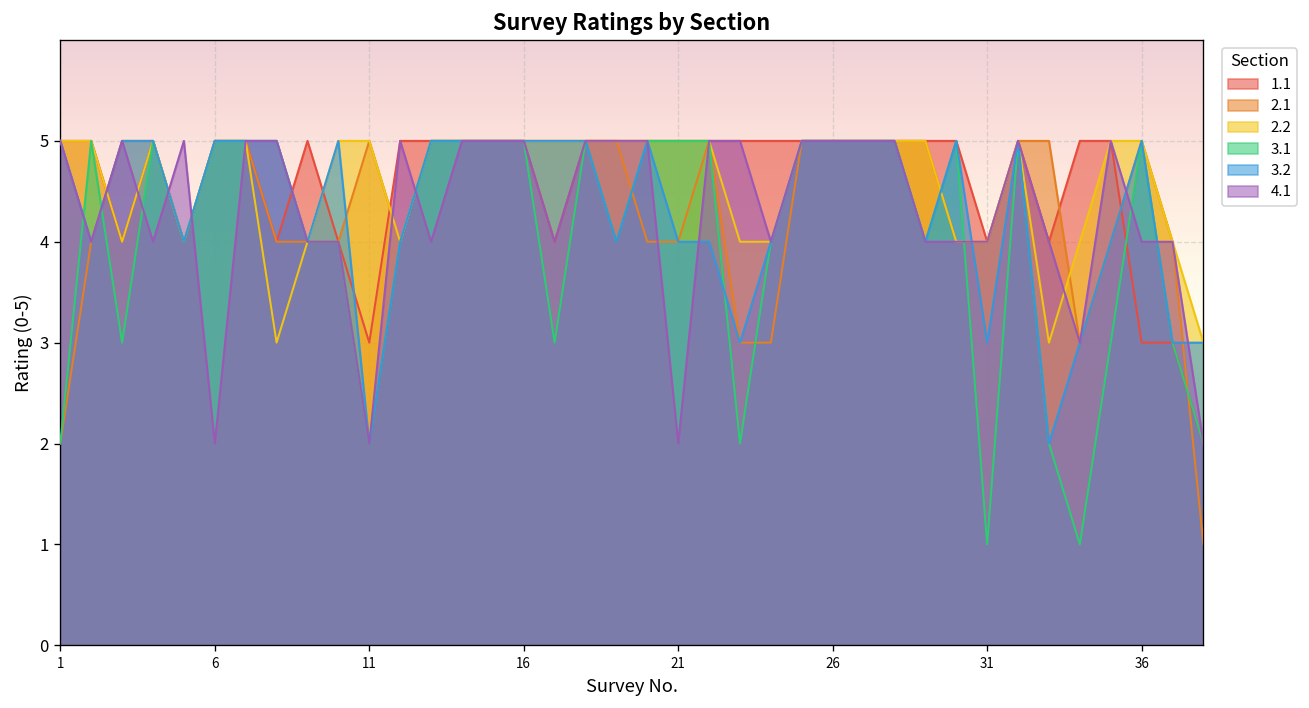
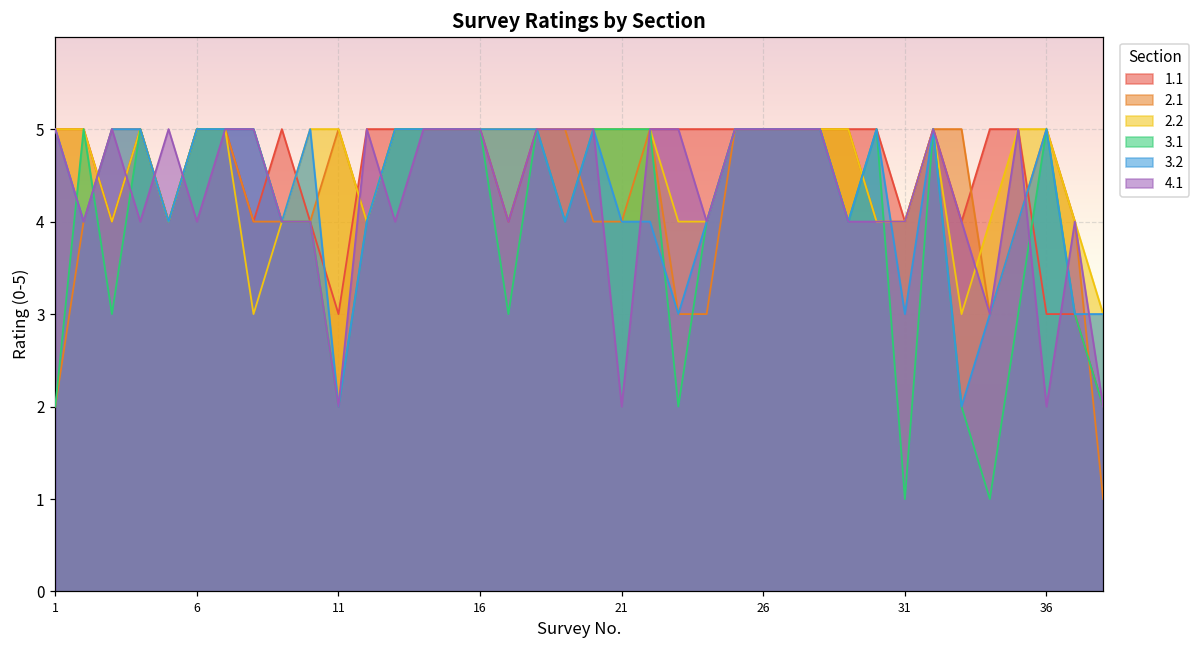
  {
    "3.1": {
      "31": 1
    },
    "3.2": {
      "31": 3
    },
    "4.1": {
-     "6": 2,
+     "6": 4,
      "21": 2,
-     "36": 4
+     "36": 2
    }
  }
